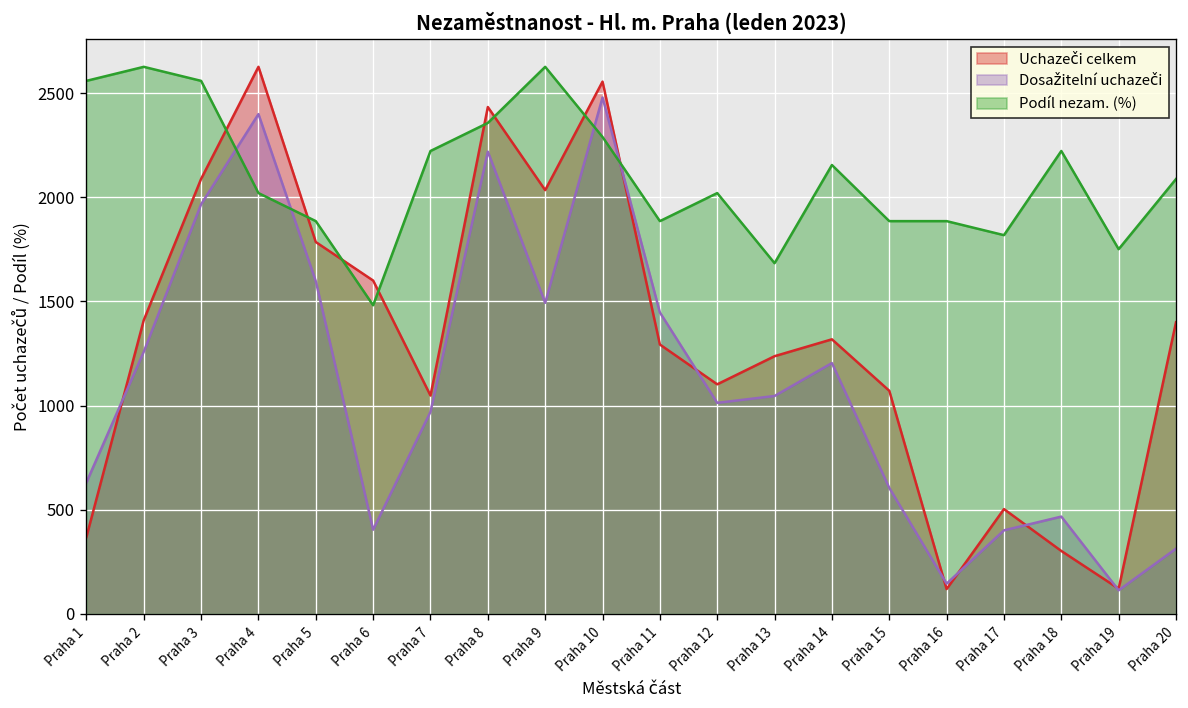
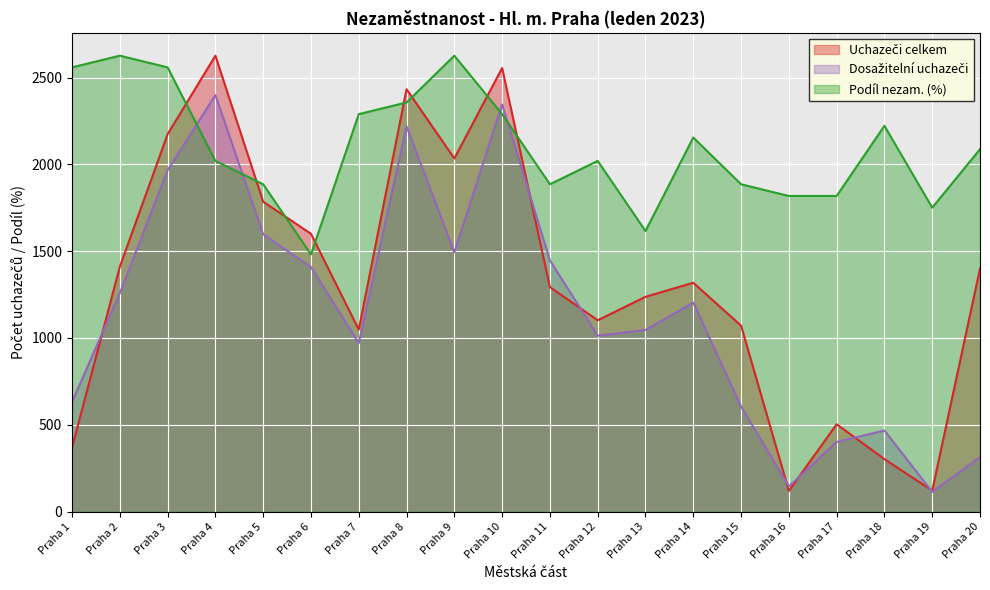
  {
    "Uchazeči celkem": {
      "Praha 1": 370,
      "Praha 2": 1410,
-     "Praha 3": 2090,
+     "Praha 3": 2170,
      "Praha 4": 2630,
      "Praha 5": 1790,
      "Praha 6": 1600,
      "Praha 7": 1050,
      "Praha 8": 2430,
      "Praha 9": 2030,
      "Praha 10": 2560,
      "Praha 11": 1290,
      "Praha 12": 1100,
      "Praha 13": 1240,
      "Praha 14": 1320,
      "Praha 15": 1070,
      "Praha 16": 120,
      "Praha 17": 500,
      "Praha 18": 300,
      "Praha 20": 1400
    },
    "Dosažitelní uchazeči": {
      "Praha 1": 630,
      "Praha 2": 1260,
      "Praha 3": 1970,
      "Praha 4": 2400,
      "Praha 5": 1600,
-     "Praha 6": 400,
+     "Praha 6": 1410,
      "Praha 7": 970,
      "Praha 8": 2220,
      "Praha 9": 1490,
-     "Praha 10": 2480,
+     "Praha 10": 2350,
      "Praha 11": 1450,
      "Praha 12": 1010,
      "Praha 13": 1050,
      "Praha 14": 1200,
      "Praha 15": 610,
      "Praha 16": 150,
      "Praha 17": 400,
      "Praha 18": 470,
      "Praha 20": 310
    },
    "Podíl nezam. (%)": {
      "Praha 1": 2560,
      "Praha 2": 2630,
      "Praha 3": 2560,
      "Praha 4": 2020,
      "Praha 5": 1890,
      "Praha 6": 1480,
-     "Praha 7": 2220,
+     "Praha 7": 2290,
      "Praha 8": 2360,
      "Praha 9": 2630,
      "Praha 10": 2290,
      "Praha 11": 1890,
      "Praha 12": 2020,
-     "Praha 13": 1680,
+     "Praha 13": 1620,
      "Praha 14": 2150,
      "Praha 15": 1890,
-     "Praha 16": 1890,
+     "Praha 16": 1820,
      "Praha 17": 1820,
      "Praha 18": 2220,
      "Praha 19": 1750,
      "Praha 20": 2090
    }
  }
